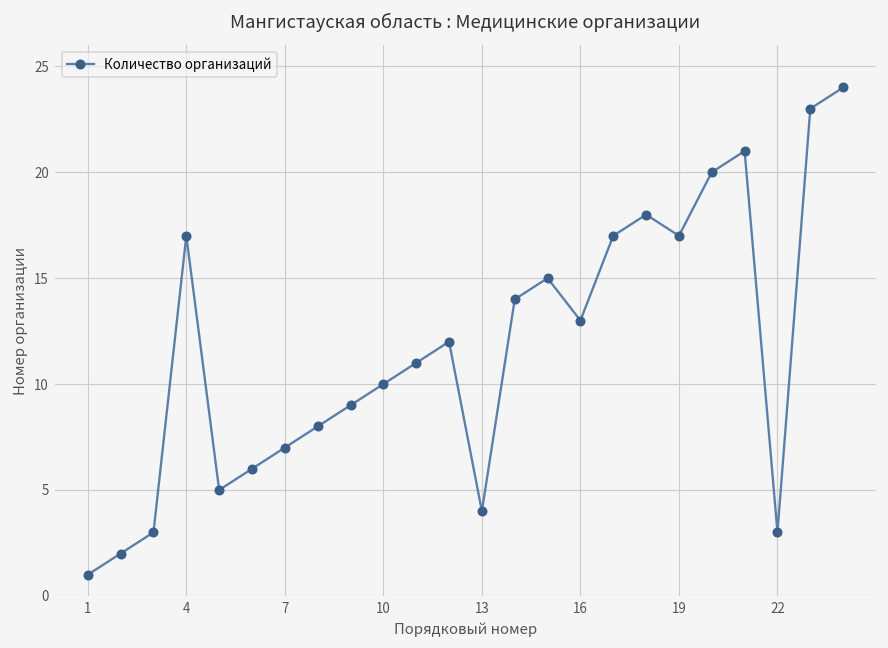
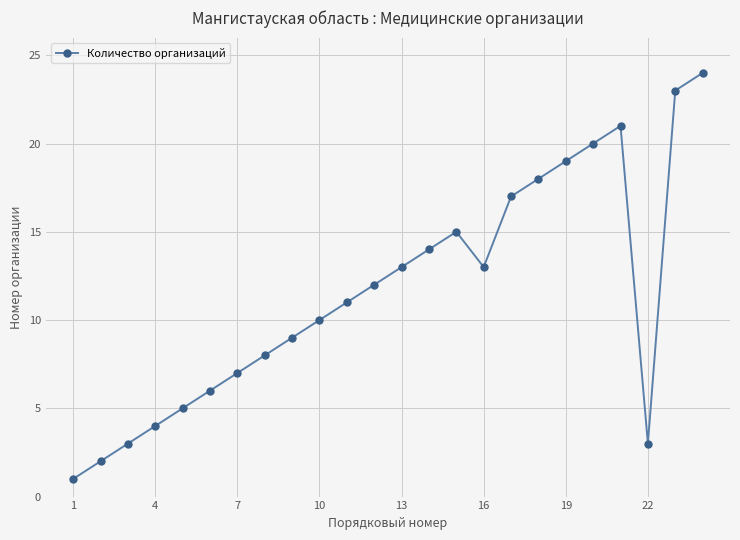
  {
    "1": 1,
-   "4": 17,
+   "4": 4,
    "7": 7,
    "10": 10,
-   "13": 4,
+   "13": 13,
    "16": 13,
-   "19": 17,
+   "19": 19,
    "22": 3
  }
